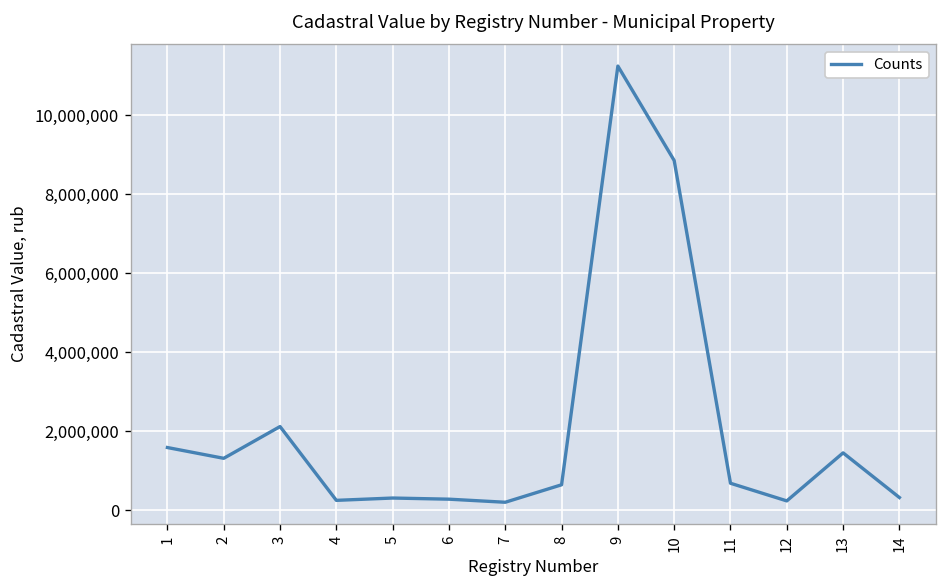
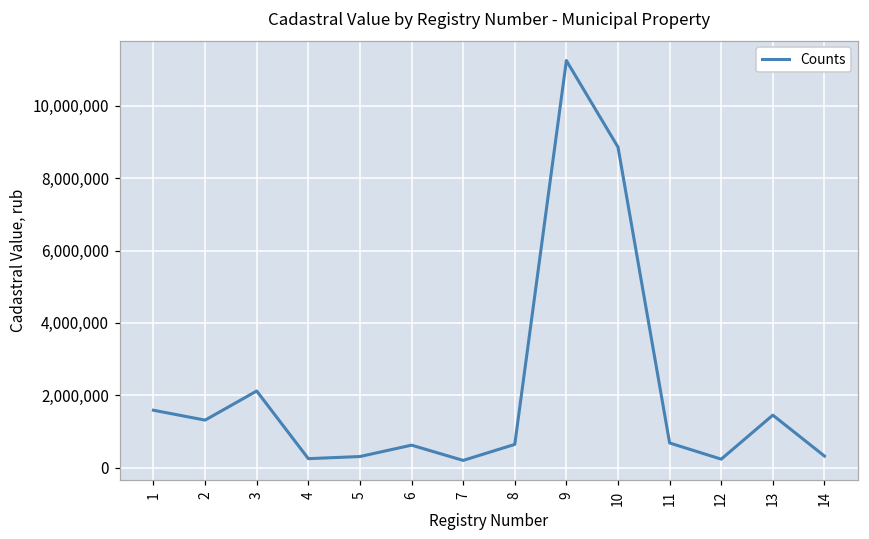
  {
    "1": "1,600,000",
    "2": "1,300,000",
    "3": "2,100,000",
    "4": "200,000",
    "5": "300,000",
-   "6": "300,000",
+   "6": "600,000",
    "7": "200,000",
    "8": "600,000",
    "9": "11,200,000",
    "10": "8,900,000",
    "11": "700,000",
    "12": "200,000",
    "13": "1,500,000",
    "14": "300,000"
  }
